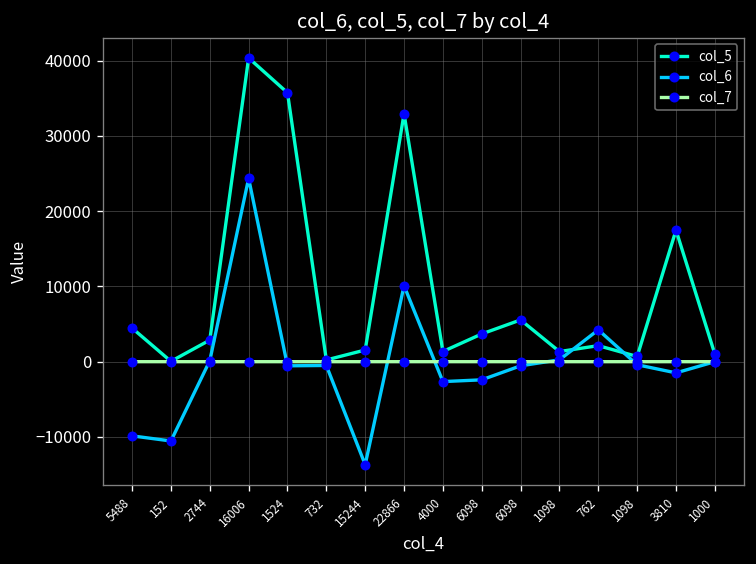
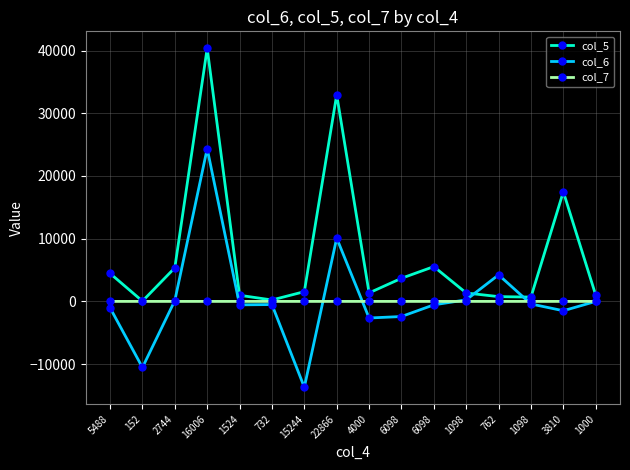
  {
    "col_5": {
      "5488": 4000,
-     "2744": 3000,
+     "2744": 5000,
      "16006": 40000,
-     "1524": 36000,
+     "1524": 1000,
      "15244": 2000,
      "22866": 33000,
      "4000": 1000,
-     "762": 2000,
+     "762": 1000,
      "3810": 17000,
      "1000": 1000
    },
    "col_6": {
-     "5488": -10000,
+     "5488": -1000,
      "152": -11000,
      "16006": 24000,
      "1524": -1000,
      "732": -1000,
      "15244": -14000,
      "22866": 10000,
      "4000": -3000,
      "762": 4000,
      "3810": -1000
    },
    "col_7": {
      "5488": 0,
      "16006": 0,
      "1524": 0,
      "15244": 0,
      "22866": 0,
      "4000": 0,
      "762": 0,
      "3810": 0
    }
  }
